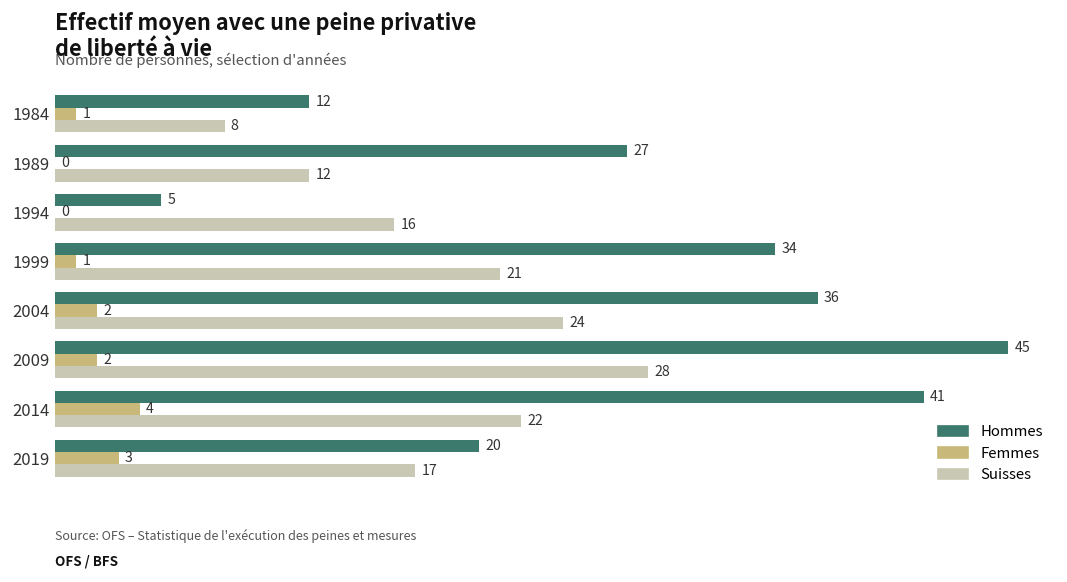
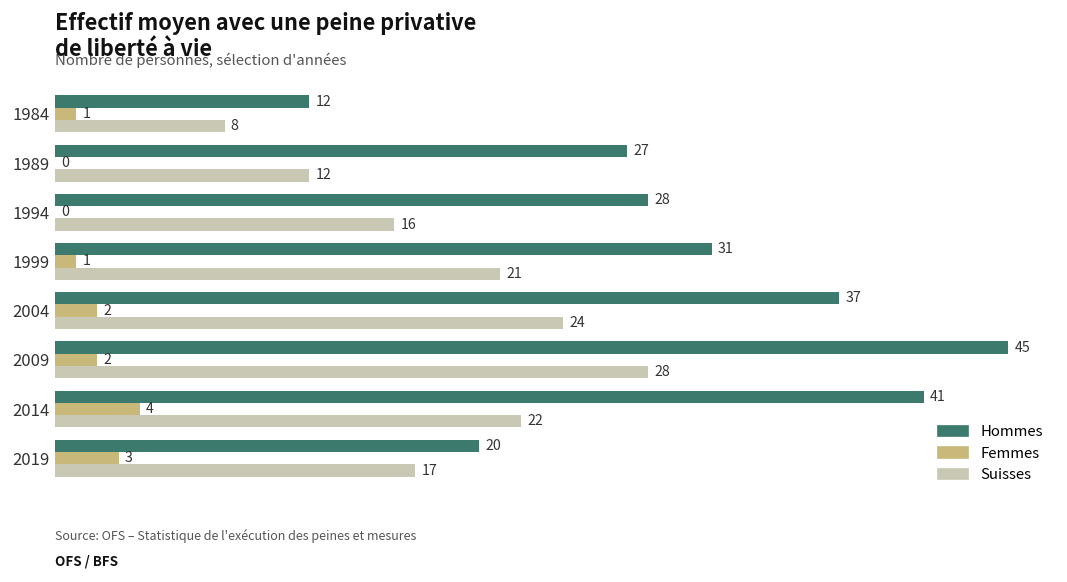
  {
    "Hommes": {
      "1984": 12,
      "1989": 27,
-     "1994": 5,
-     "1999": 34,
-     "2004": 36,
+     "1994": 28,
+     "1999": 31,
+     "2004": 37,
      "2009": 45,
      "2014": 41,
      "2019": 20
    }
  }
